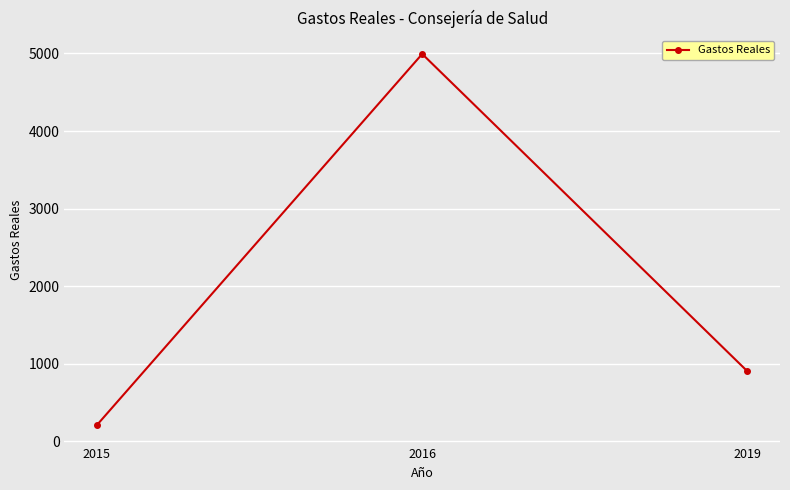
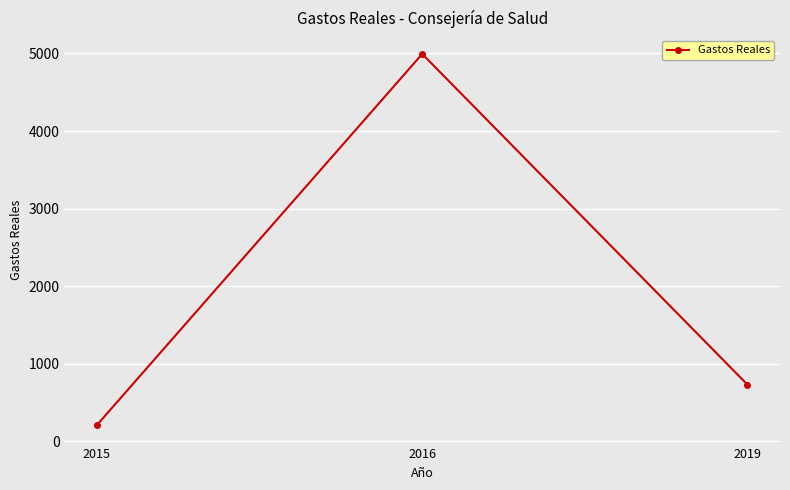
  {
    "2015": 200,
    "2016": 5000,
-   "2019": 900
+   "2019": 700
  }
